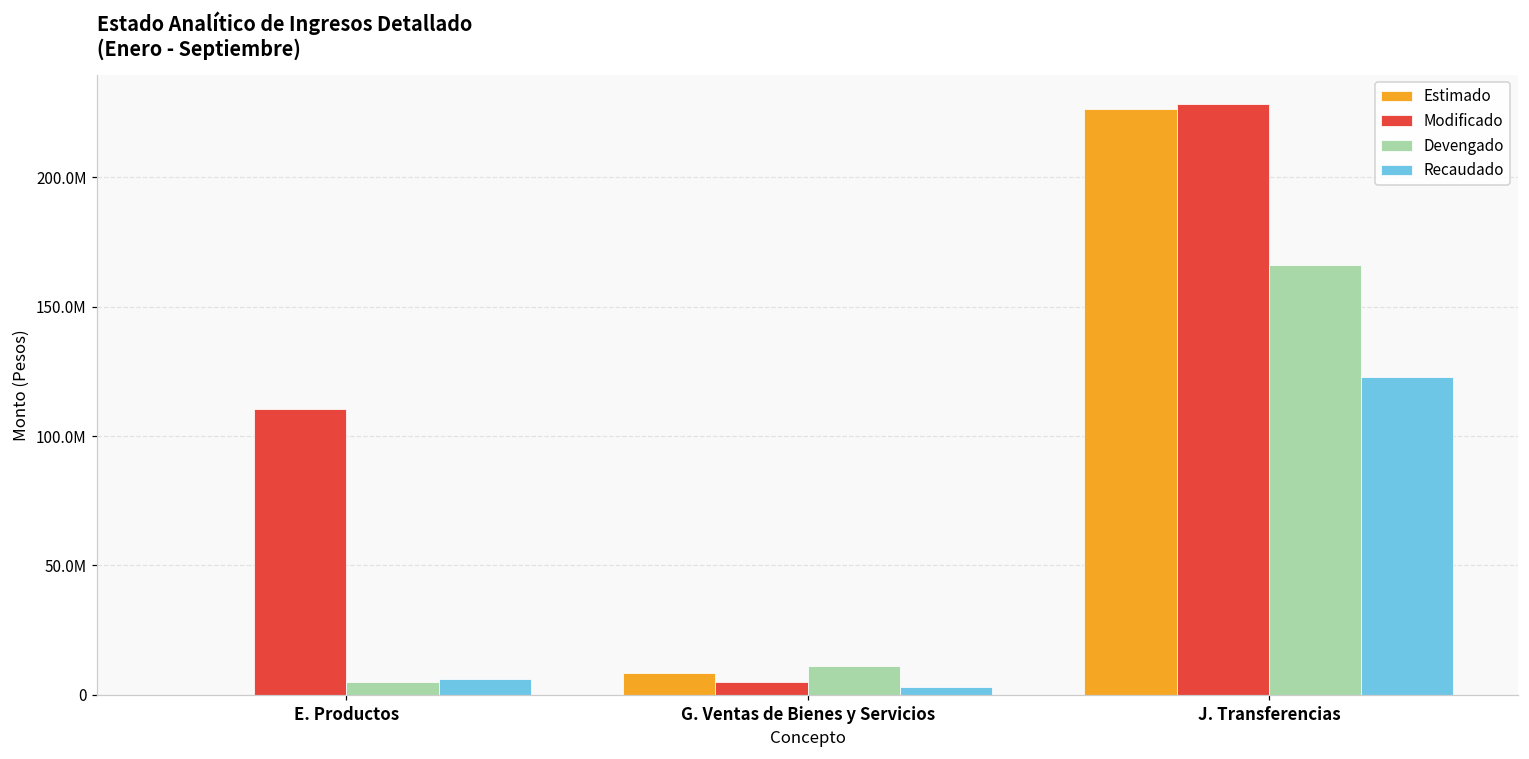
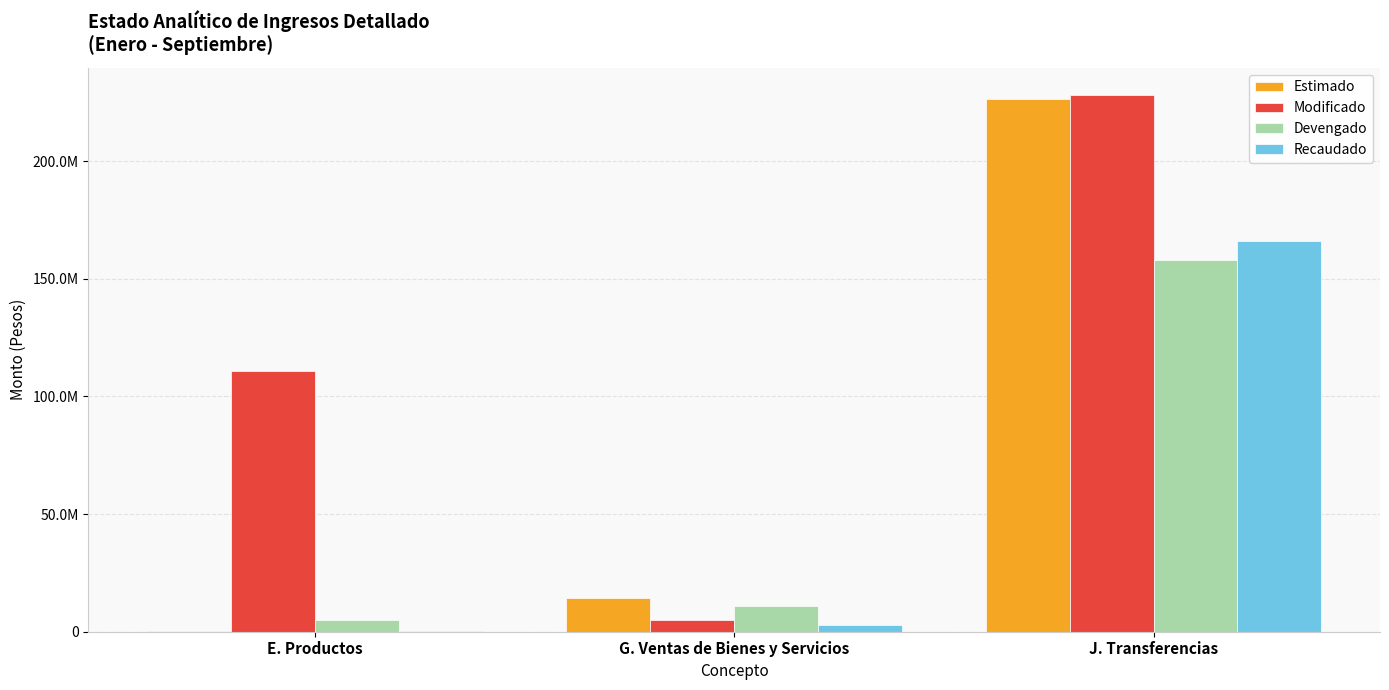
  {
    "Estimado": {
-     "G. Ventas de Bienes y Servicios": 9000000,
+     "G. Ventas de Bienes y Servicios": 14000000,
      "J. Transferencias": 226000000
    },
    "Modificado": {
      "E. Productos": 111000000,
      "G. Ventas de Bienes y Servicios": 5000000,
      "J. Transferencias": 228000000
    },
    "Devengado": {
      "E. Productos": 5000000,
      "G. Ventas de Bienes y Servicios": 11000000,
-     "J. Transferencias": 166000000
+     "J. Transferencias": 158000000
    },
    "Recaudado": {
-     "E. Productos": 6000000,
+     "E. Productos": 0,
      "G. Ventas de Bienes y Servicios": 3000000,
-     "J. Transferencias": 123000000
+     "J. Transferencias": 166000000
    }
  }
